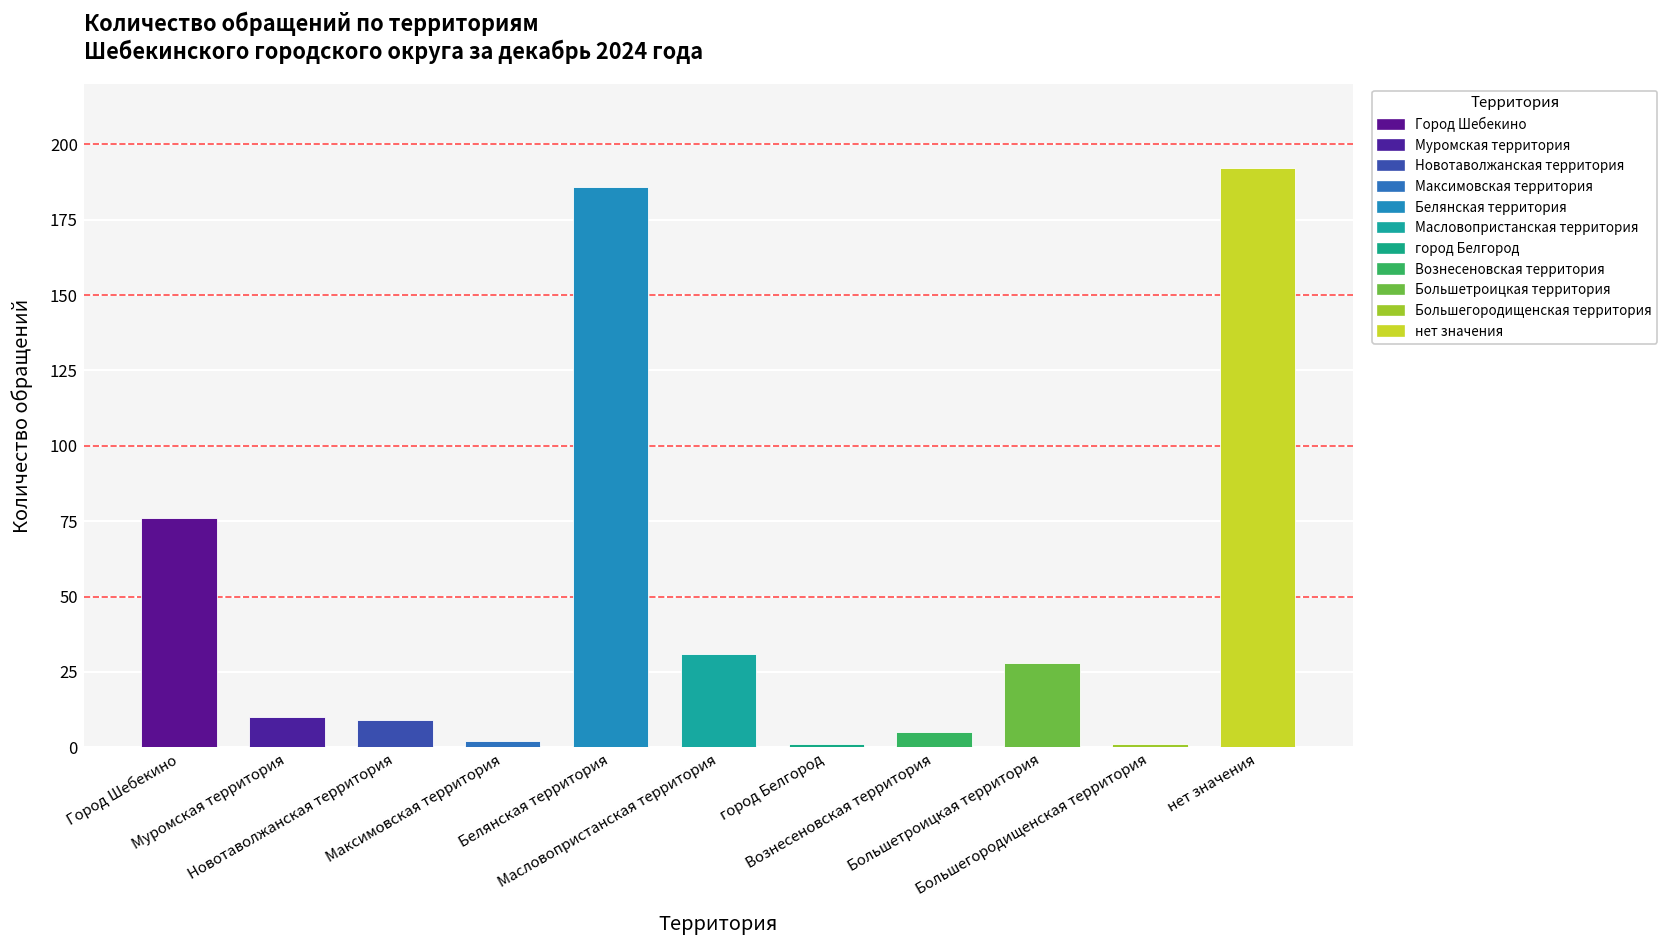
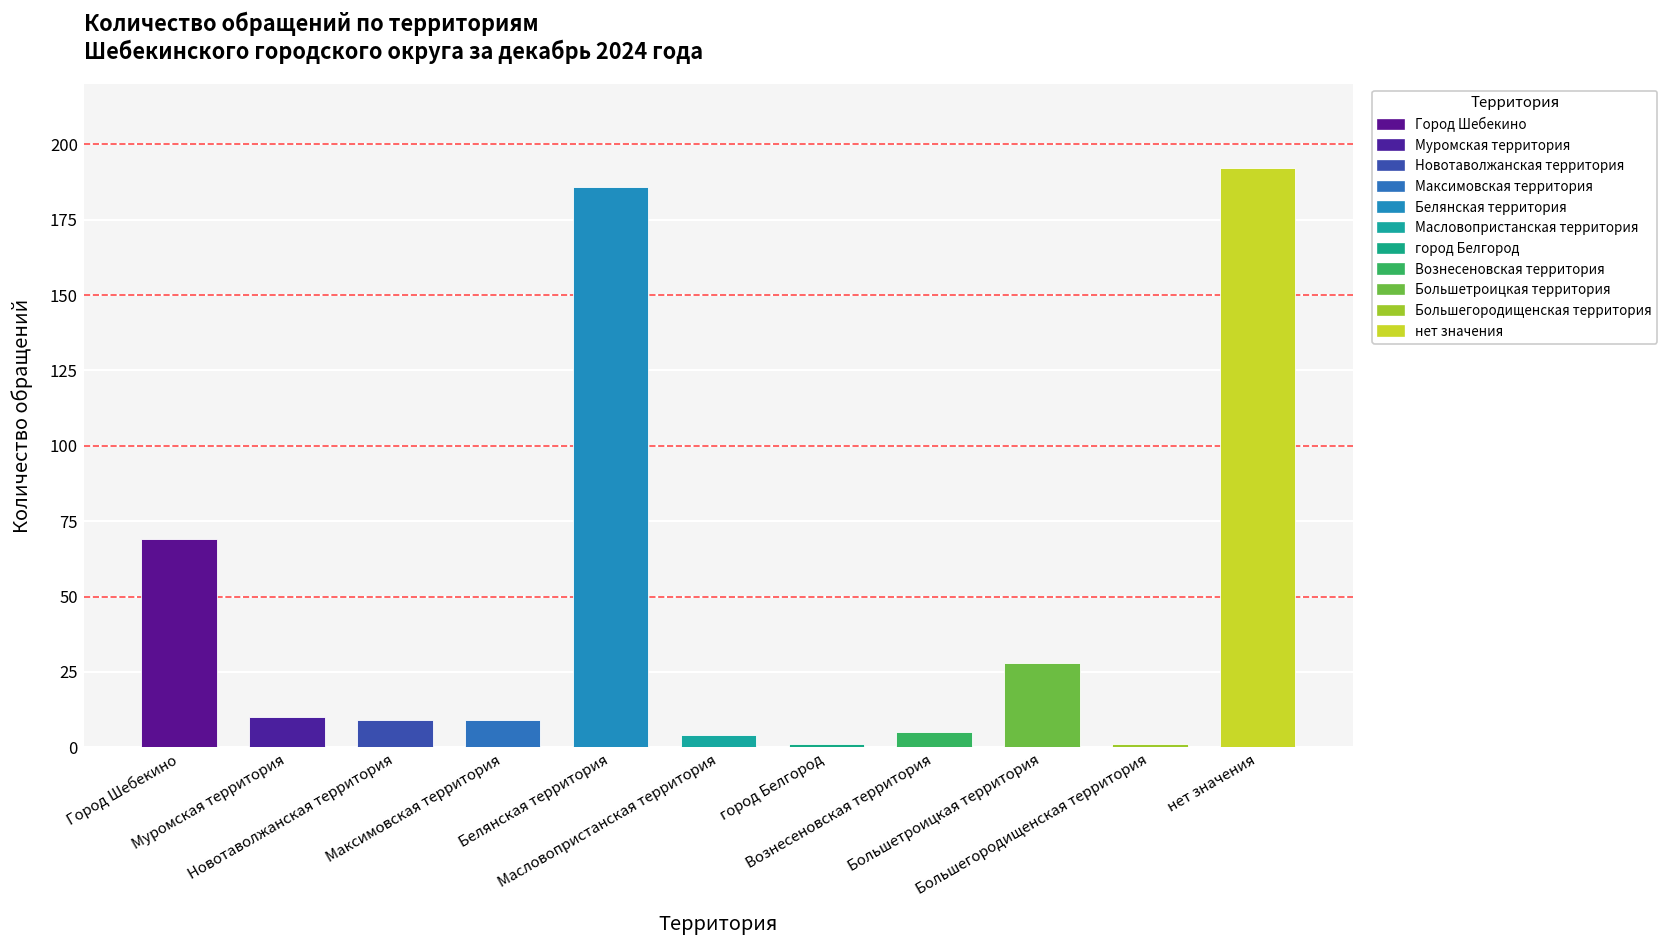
  {
-   "Город Шебекино": 76,
+   "Город Шебекино": 69,
    "Муромская территория": 10,
    "Новотаволжанская территория": 9,
-   "Максимовская территория": 2,
+   "Максимовская территория": 9,
    "Белянская территория": 186,
-   "Масловопристанская территория": 31,
+   "Масловопристанская территория": 4,
    "город Белгород": 1,
    "Вознесеновская территория": 5,
    "Большетроицкая территория": 28,
    "Большегородищенская территория": 1,
    "нет значения": 192
  }
